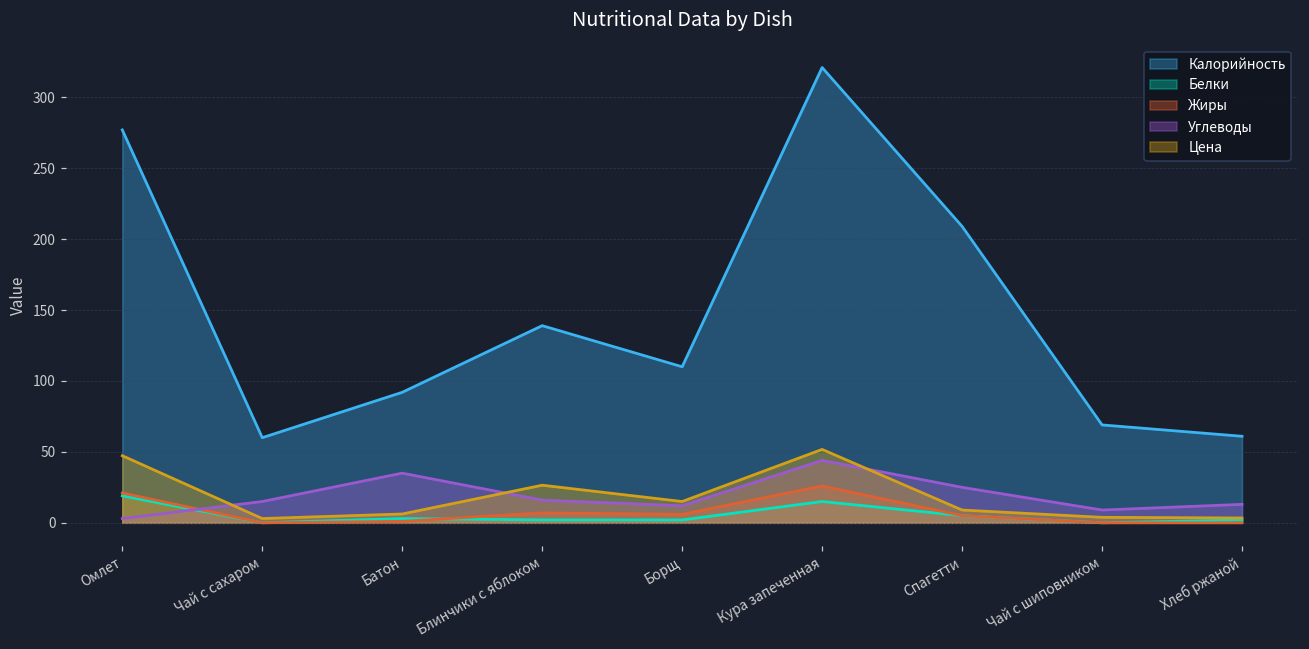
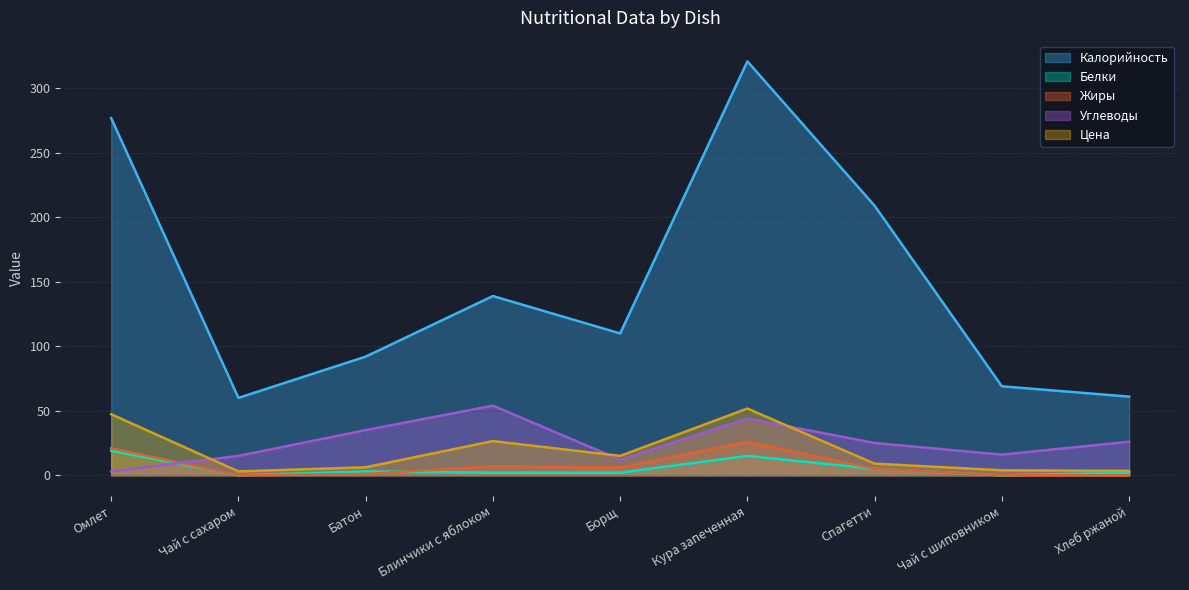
  {
    "Углеводы": {
      "Омлет": 3,
      "Чай с сахаром": 15,
      "Батон": 35,
-     "Блинчики с яблоком": 16,
+     "Блинчики с яблоком": 54,
      "Борщ": 12,
      "Кура запеченная": 44,
      "Спагетти": 25,
-     "Чай с шиповником": 9,
-     "Хлеб ржаной": 13
+     "Чай с шиповником": 16,
+     "Хлеб ржаной": 26
    }
  }
